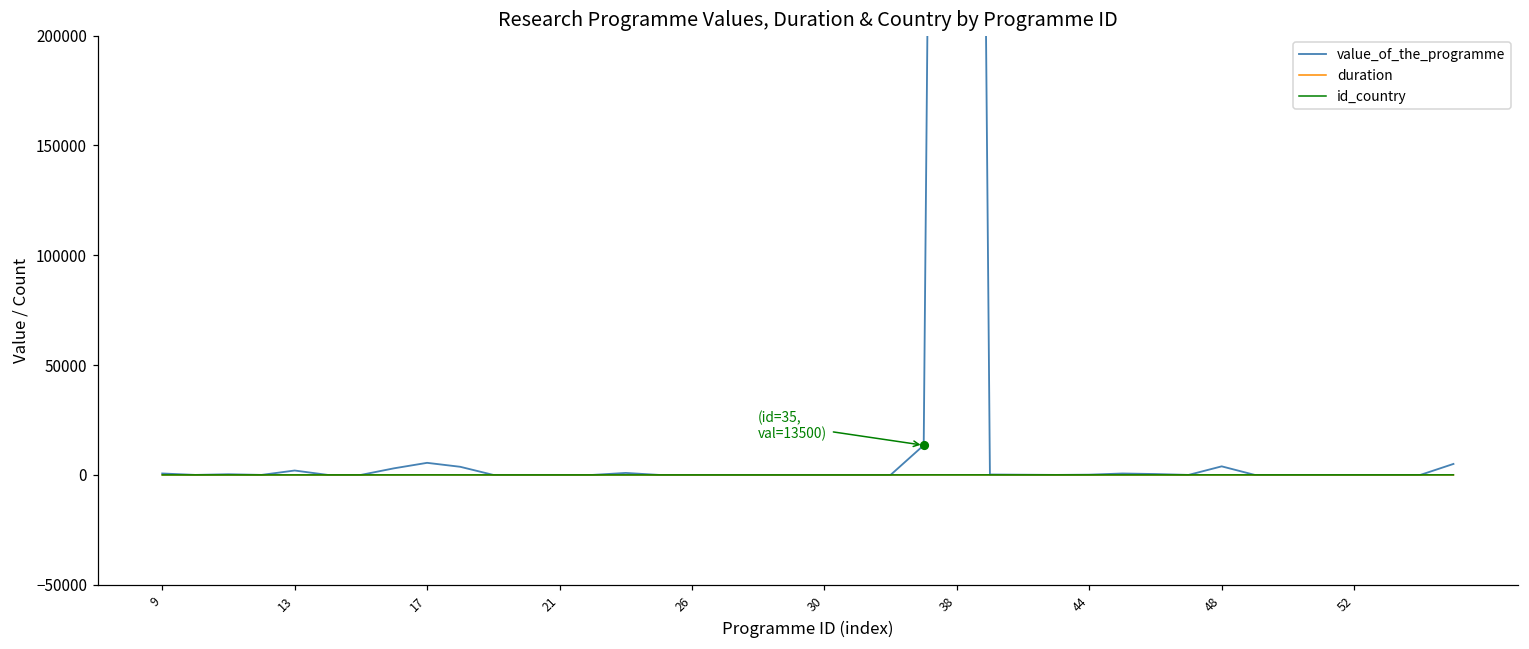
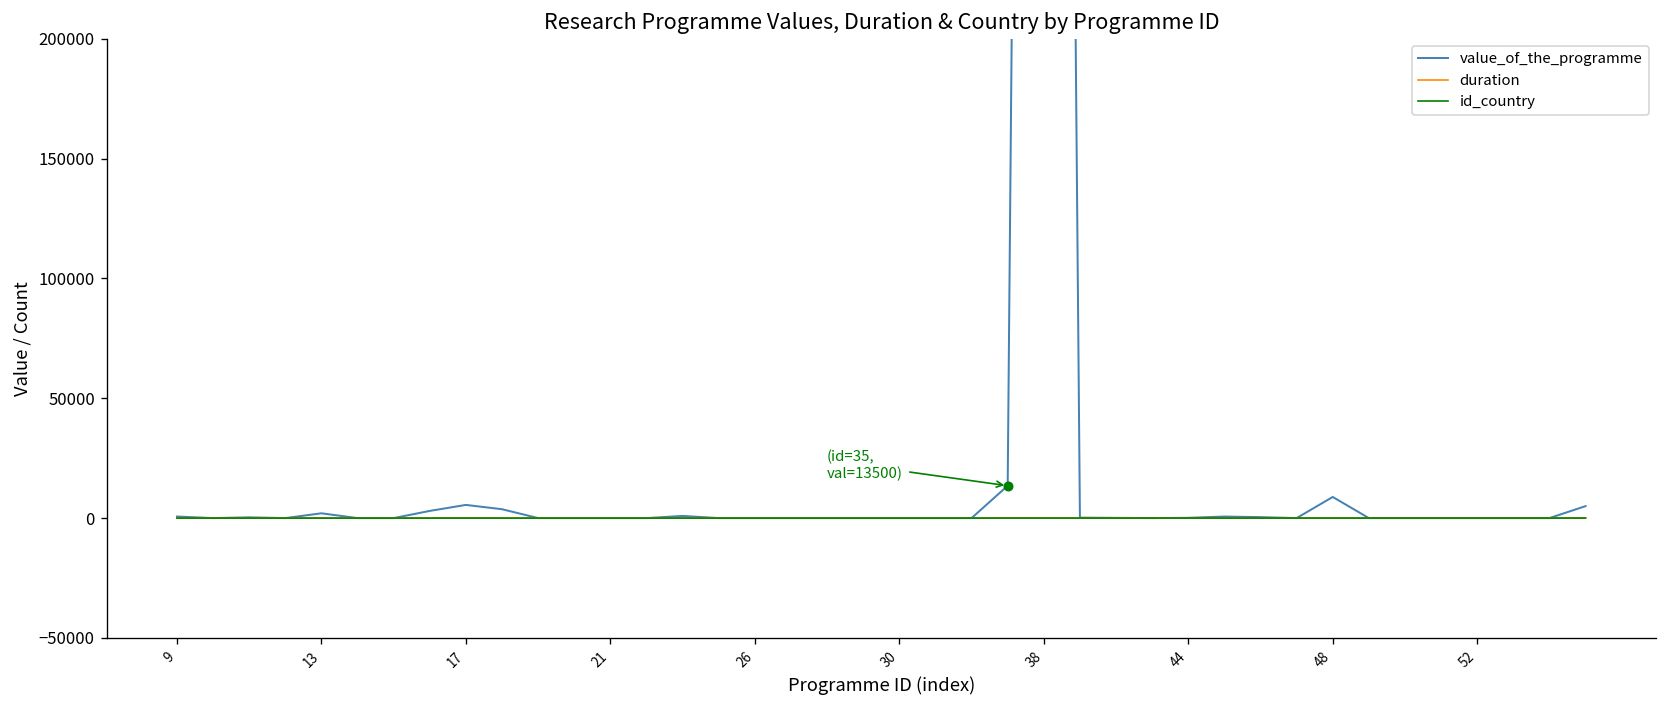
  {
    "value_of_the_programme": {
-     "48": 4000
+     "48": 9000
    }
  }
